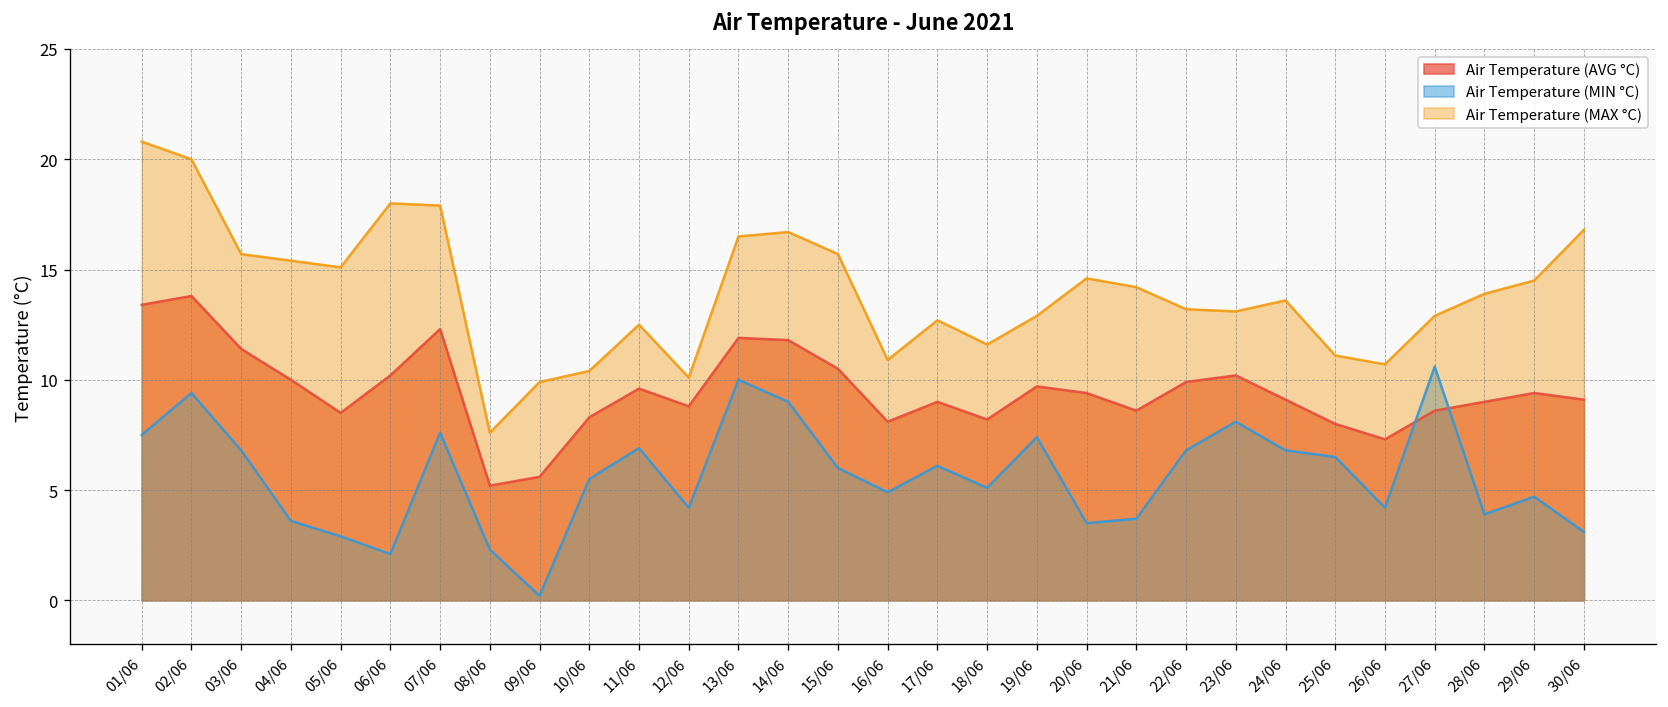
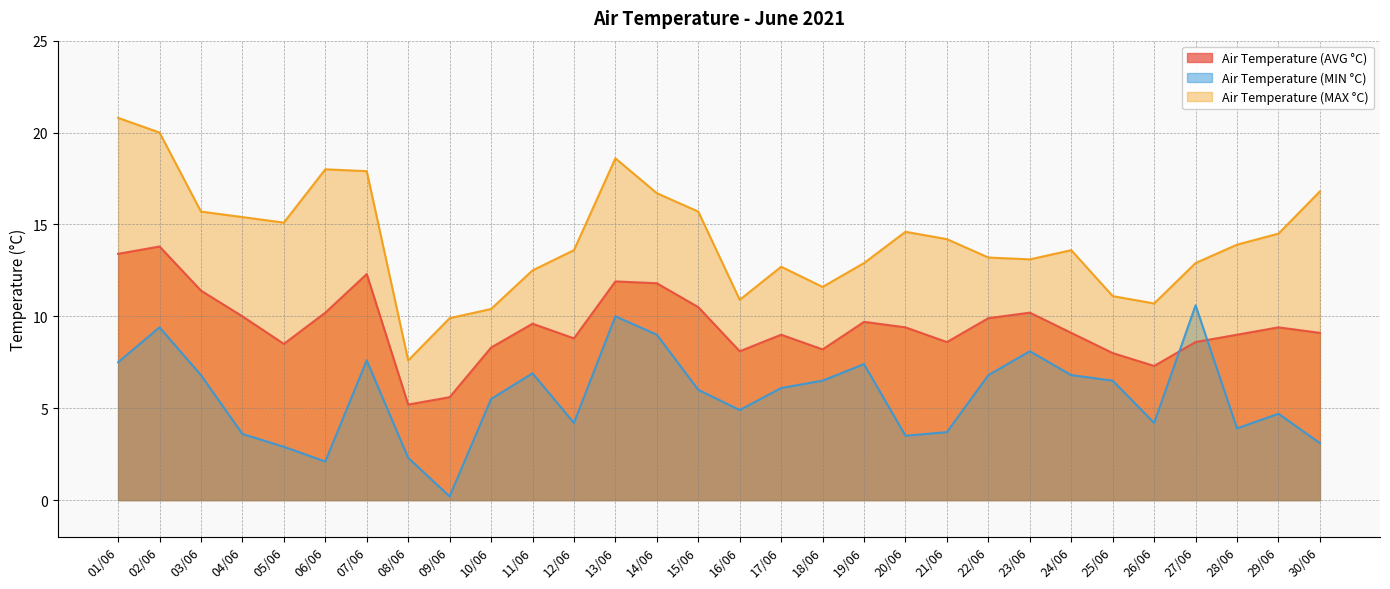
  {
    "Air Temperature (AVG °C)": {
      "01/06": 13.4,
      "02/06": 13.8,
      "03/06": 11.4,
      "04/06": 10.0,
      "05/06": 8.5,
      "06/06": 10.2,
      "07/06": 12.3,
      "08/06": 5.2,
      "09/06": 5.6,
      "10/06": 8.3,
      "11/06": 9.6,
      "12/06": 8.8,
      "13/06": 11.9,
      "14/06": 11.8,
      "15/06": 10.5,
      "16/06": 8.1,
      "17/06": 9.0,
      "18/06": 8.2,
      "19/06": 9.7,
      "20/06": 9.4,
      "21/06": 8.6,
      "22/06": 9.9,
      "23/06": 10.2,
      "24/06": 9.1,
      "25/06": 8.0,
      "26/06": 7.3,
      "27/06": 8.6,
      "28/06": 9.0,
      "29/06": 9.4,
      "30/06": 9.1
    },
    "Air Temperature (MIN °C)": {
      "01/06": 7.5,
      "02/06": 9.4,
      "03/06": 6.8,
      "04/06": 3.6,
      "05/06": 2.9,
      "06/06": 2.1,
      "07/06": 7.6,
      "08/06": 2.3,
      "09/06": 0.2,
      "10/06": 5.5,
      "11/06": 6.9,
      "12/06": 4.2,
      "13/06": 10.0,
      "14/06": 9.0,
      "15/06": 6.0,
      "16/06": 4.9,
      "17/06": 6.1,
-     "18/06": 5.1,
+     "18/06": 6.5,
      "19/06": 7.4,
      "20/06": 3.5,
      "21/06": 3.7,
      "22/06": 6.8,
      "23/06": 8.1,
      "24/06": 6.8,
      "25/06": 6.5,
      "26/06": 4.2,
      "27/06": 10.6,
      "28/06": 3.9,
      "29/06": 4.7,
      "30/06": 3.1
    },
    "Air Temperature (MAX °C)": {
      "01/06": 20.8,
      "02/06": 20.0,
      "03/06": 15.7,
      "04/06": 15.4,
      "05/06": 15.1,
      "06/06": 18.0,
      "07/06": 17.9,
      "08/06": 7.6,
      "09/06": 9.9,
      "10/06": 10.4,
      "11/06": 12.5,
-     "12/06": 10.1,
-     "13/06": 16.5,
+     "12/06": 13.6,
+     "13/06": 18.6,
      "14/06": 16.7,
      "15/06": 15.7,
      "16/06": 10.9,
      "17/06": 12.7,
      "18/06": 11.6,
      "19/06": 12.9,
      "20/06": 14.6,
      "21/06": 14.2,
      "22/06": 13.2,
      "23/06": 13.1,
      "24/06": 13.6,
      "25/06": 11.1,
      "26/06": 10.7,
      "27/06": 12.9,
      "28/06": 13.9,
      "29/06": 14.5,
      "30/06": 16.8
    }
  }
